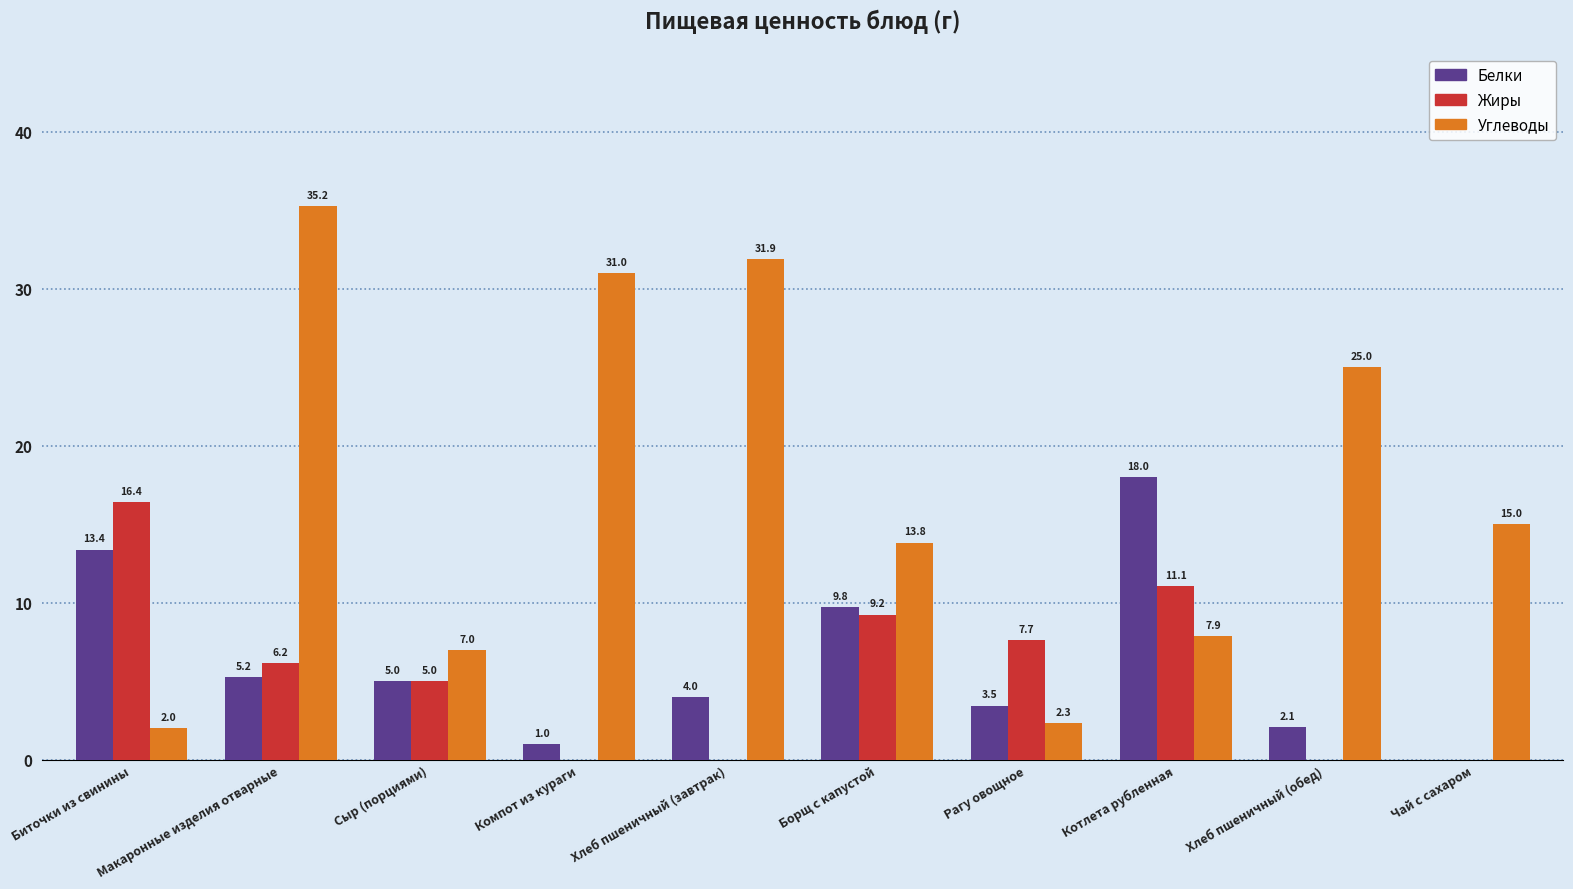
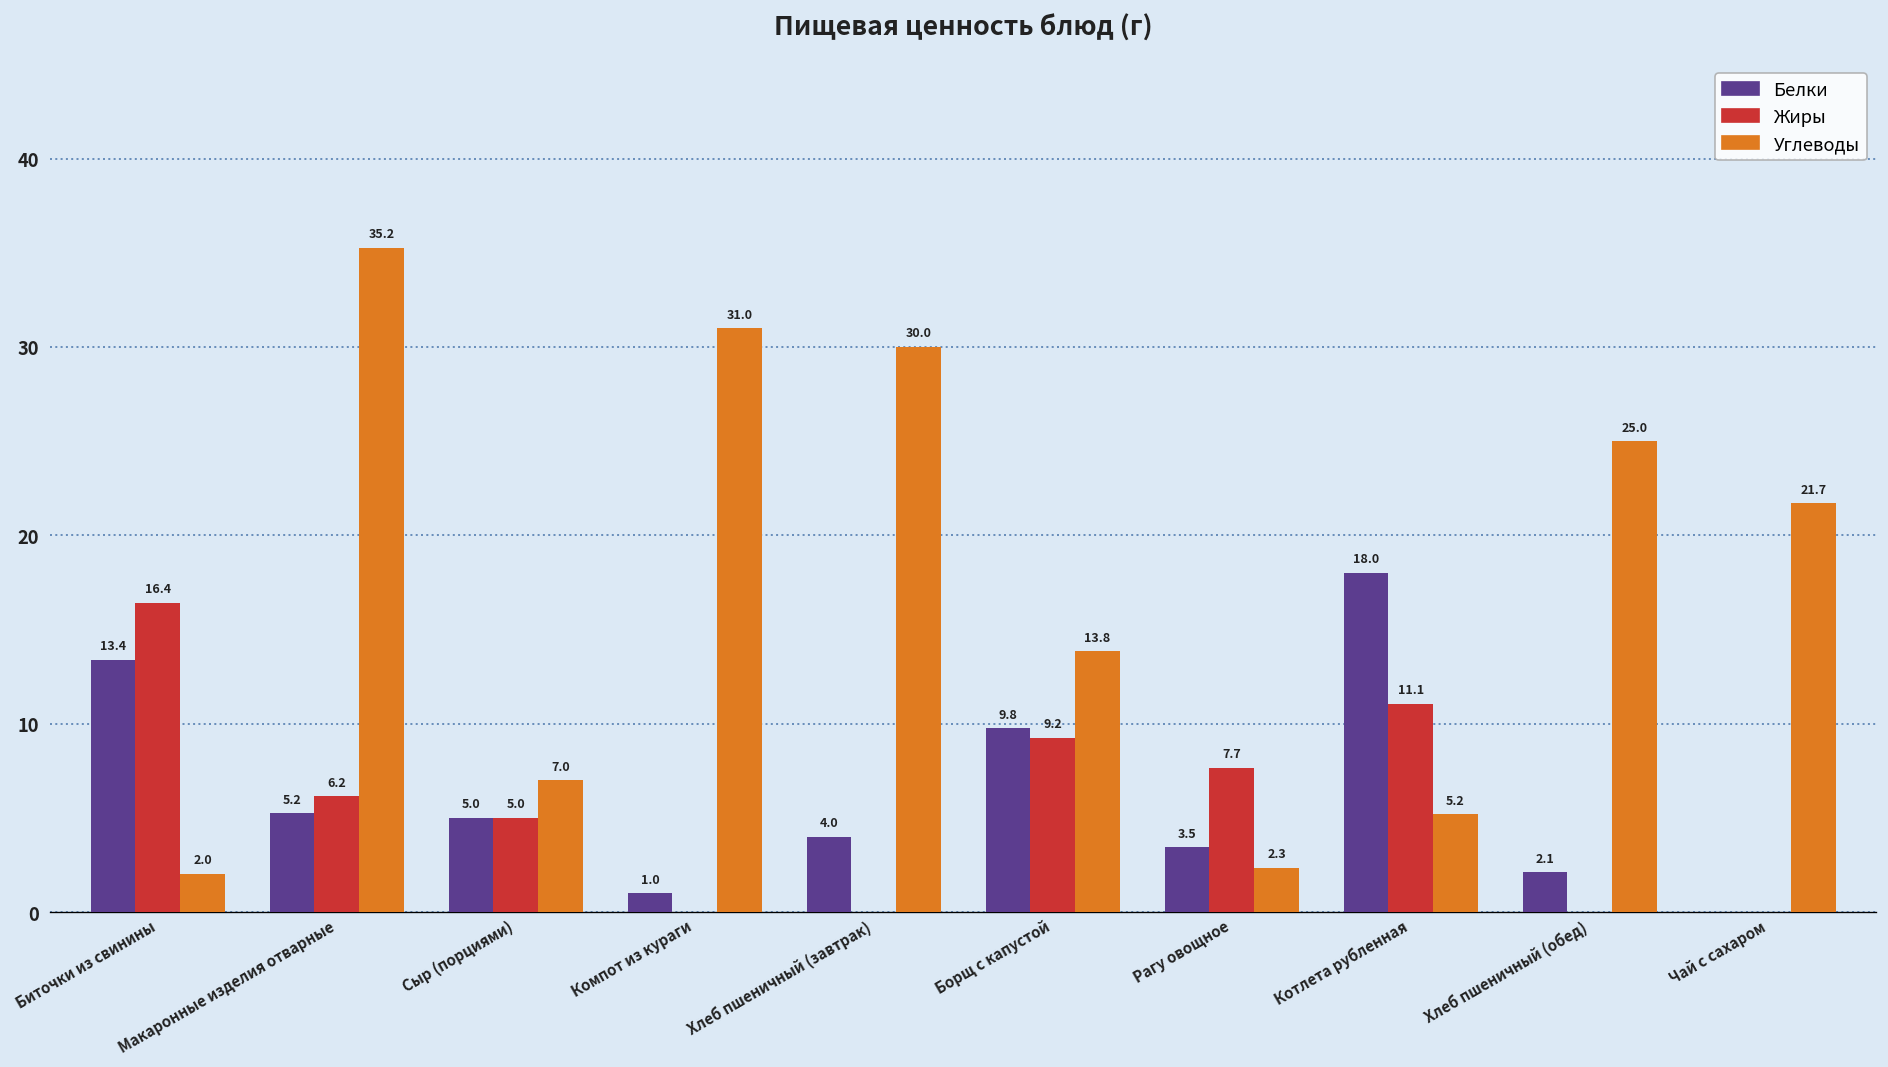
  {
    "Белки": {
      "Биточки из свинины": 13.4,
      "Макаронные изделия отварные": 5.2,
      "Сыр (порциями)": 5.0,
      "Компот из кураги": 1.0,
      "Хлеб пшеничный (завтрак)": 4.0,
      "Борщ с капустой": 9.8,
      "Рагу овощное": 3.5,
      "Котлета рубленная": 18.0,
      "Хлеб пшеничный (обед)": 2.1
    },
    "Жиры": {
      "Биточки из свинины": 16.4,
      "Макаронные изделия отварные": 6.2,
      "Сыр (порциями)": 5.0,
      "Борщ с капустой": 9.2,
      "Рагу овощное": 7.7,
      "Котлета рубленная": 11.1
    },
    "Углеводы": {
      "Биточки из свинины": 2.0,
      "Макаронные изделия отварные": 35.2,
      "Сыр (порциями)": 7.0,
      "Компот из кураги": 31.0,
-     "Хлеб пшеничный (завтрак)": 31.9,
+     "Хлеб пшеничный (завтрак)": 30.0,
      "Борщ с капустой": 13.8,
      "Рагу овощное": 2.3,
-     "Котлета рубленная": 7.9,
+     "Котлета рубленная": 5.2,
      "Хлеб пшеничный (обед)": 25.0,
-     "Чай с сахаром": 15.0
+     "Чай с сахаром": 21.7
    }
  }
